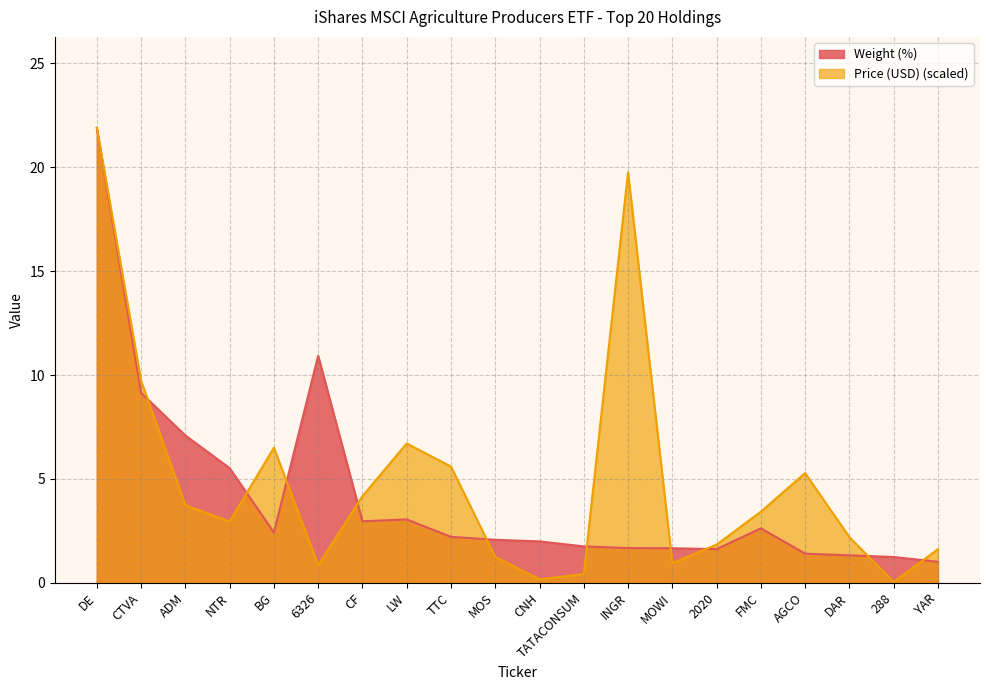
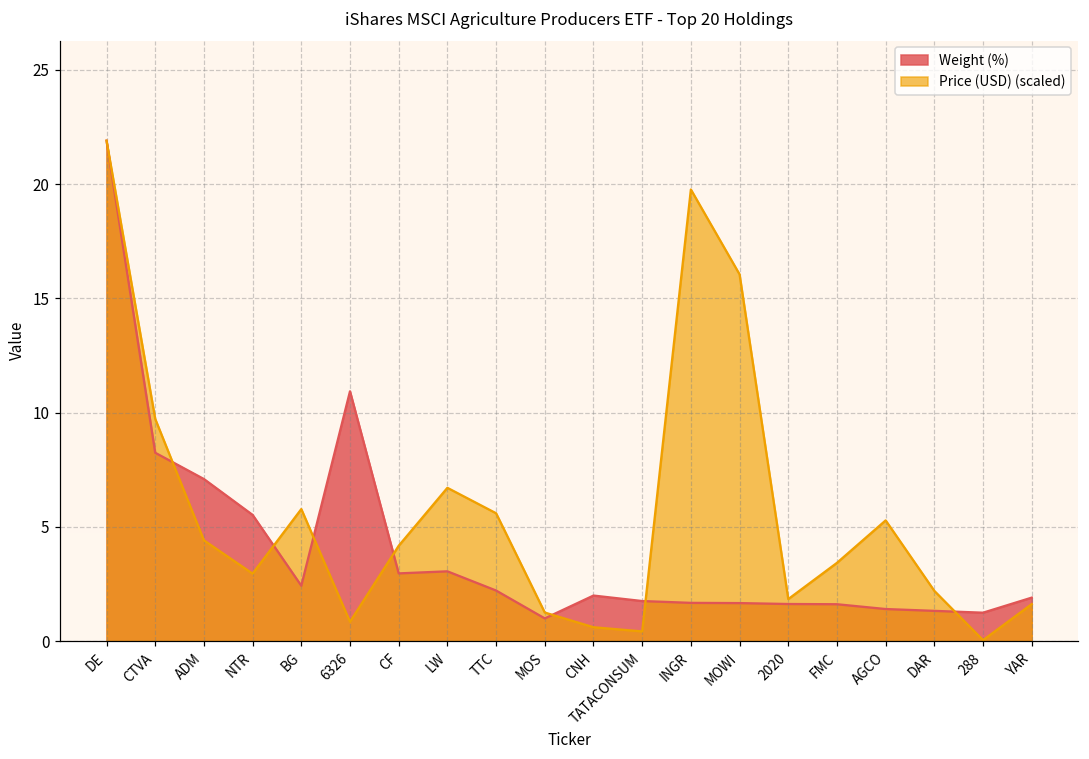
  {
    "Weight (%)": {
-     "CTVA": 9.1,
+     "CTVA": 8.2,
      "ADM": 7.1,
      "NTR": 5.5,
      "BG": 2.4,
      "6326": 10.9,
      "CF": 3.0,
      "LW": 3.1,
      "TTC": 2.2,
-     "MOS": 2.1,
+     "MOS": 1.0,
      "CNH": 2.0,
      "TATACONSUM": 1.8,
      "INGR": 1.7,
      "MOWI": 1.7,
      "2020": 1.6,
-     "FMC": 2.6,
+     "FMC": 1.6,
      "AGCO": 1.4,
      "DAR": 1.3,
      "288": 1.2,
-     "YAR": 1.0
+     "YAR": 1.9
    },
    "Price (USD) (scaled)": {
      "CTVA": 9.7,
-     "ADM": 3.7,
+     "ADM": 4.4,
      "NTR": 2.9,
-     "BG": 6.5,
+     "BG": 5.8,
      "6326": 0.8,
      "CF": 4.2,
      "LW": 6.7,
      "TTC": 5.6,
      "MOS": 1.2,
-     "CNH": 0.2,
+     "CNH": 0.6,
      "TATACONSUM": 0.4,
      "INGR": 19.8,
-     "MOWI": 0.9,
+     "MOWI": 16.0,
      "2020": 1.8,
      "FMC": 3.4,
      "AGCO": 5.3,
      "DAR": 2.2,
      "288": 0.0,
      "YAR": 1.6
    }
  }
